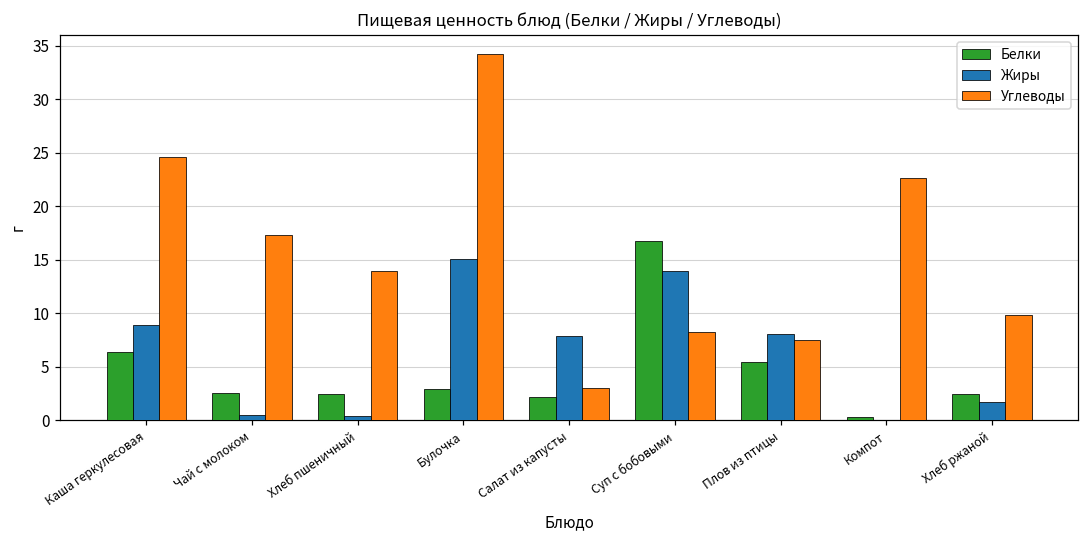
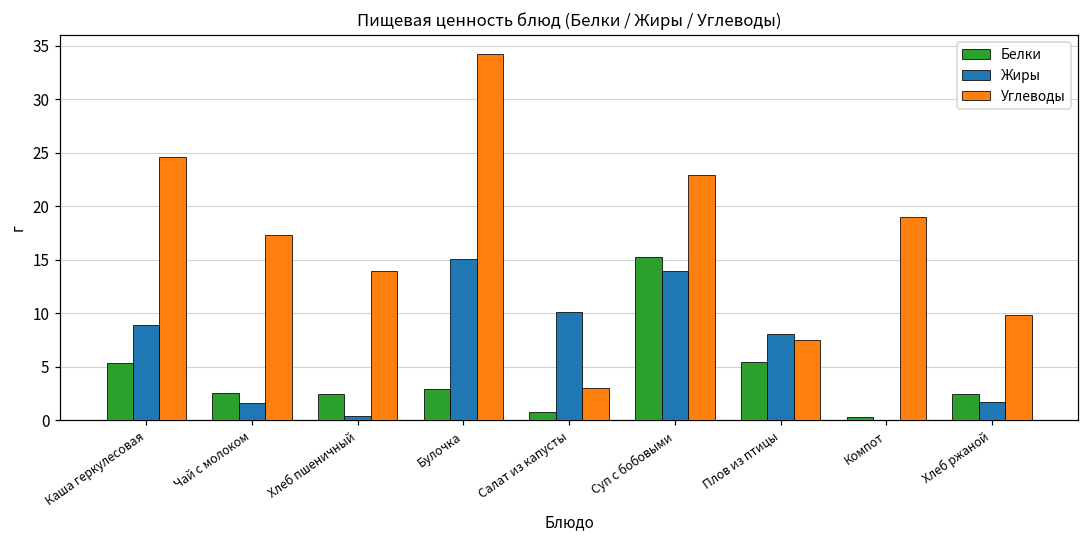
  {
    "Белки": {
-     "Каша геркулесовая": 6,
+     "Каша геркулесовая": 5,
      "Чай с молоком": 3,
      "Хлеб пшеничный": 2,
      "Булочка": 3,
-     "Салат из капусты": 2,
-     "Суп с бобовыми": 17,
+     "Салат из капусты": 1,
+     "Суп с бобовыми": 15,
      "Плов из птицы": 5,
      "Компот": 0,
      "Хлеб ржаной": 2
    },
    "Жиры": {
      "Каша геркулесовая": 9,
-     "Чай с молоком": 1,
+     "Чай с молоком": 2,
      "Хлеб пшеничный": 0,
      "Булочка": 15,
-     "Салат из капусты": 8,
+     "Салат из капусты": 10,
      "Суп с бобовыми": 14,
      "Плов из птицы": 8,
      "Компот": 0,
      "Хлеб ржаной": 2
    },
    "Углеводы": {
      "Каша геркулесовая": 25,
      "Чай с молоком": 17,
      "Хлеб пшеничный": 14,
      "Булочка": 34,
      "Салат из капусты": 3,
-     "Суп с бобовыми": 8,
+     "Суп с бобовыми": 23,
      "Плов из птицы": 8,
-     "Компот": 23,
+     "Компот": 19,
      "Хлеб ржаной": 10
    }
  }
